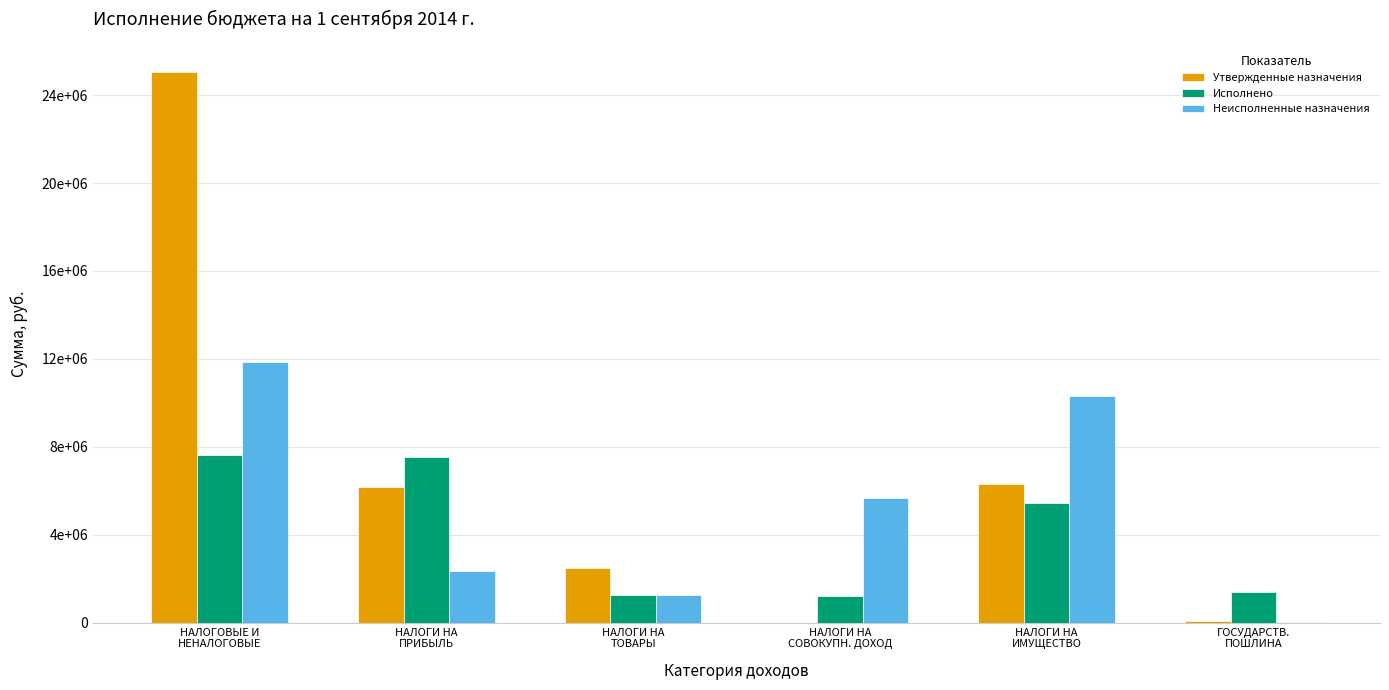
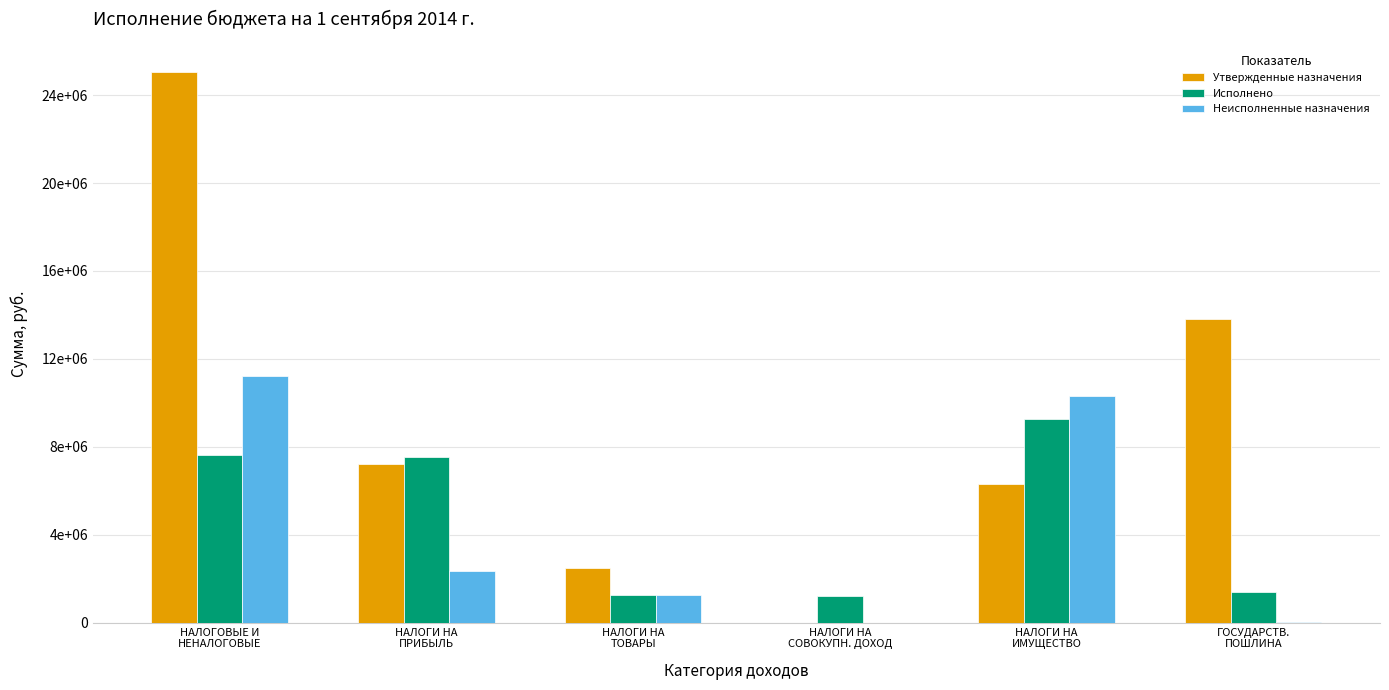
  {
    "Утвержденные назначения": {
      "НАЛОГОВЫЕ И НЕНАЛОГОВЫЕ": 25000000,
-     "НАЛОГИ НА ПРИБЫЛЬ": 6200000,
+     "НАЛОГИ НА ПРИБЫЛЬ": 7200000,
      "НАЛОГИ НА ТОВАРЫ": 2500000,
      "НАЛОГИ НА ИМУЩЕСТВО": 6300000,
-     "ГОСУДАРСТВ. ПОШЛИНА": 100000
+     "ГОСУДАРСТВ. ПОШЛИНА": 13800000
    },
    "Исполнено": {
      "НАЛОГОВЫЕ И НЕНАЛОГОВЫЕ": 7600000,
      "НАЛОГИ НА ПРИБЫЛЬ": 7500000,
      "НАЛОГИ НА ТОВАРЫ": 1200000,
      "НАЛОГИ НА СОВОКУПН. ДОХОД": 1200000,
-     "НАЛОГИ НА ИМУЩЕСТВО": 5400000,
+     "НАЛОГИ НА ИМУЩЕСТВО": 9300000,
      "ГОСУДАРСТВ. ПОШЛИНА": 1400000
    },
    "Неисполненные назначения": {
-     "НАЛОГОВЫЕ И НЕНАЛОГОВЫЕ": 11900000,
+     "НАЛОГОВЫЕ И НЕНАЛОГОВЫЕ": 11200000,
      "НАЛОГИ НА ПРИБЫЛЬ": 2300000,
      "НАЛОГИ НА ТОВАРЫ": 1300000,
-     "НАЛОГИ НА СОВОКУПН. ДОХОД": 5700000,
+     "НАЛОГИ НА СОВОКУПН. ДОХОД": 0,
      "НАЛОГИ НА ИМУЩЕСТВО": 10300000
    }
  }
